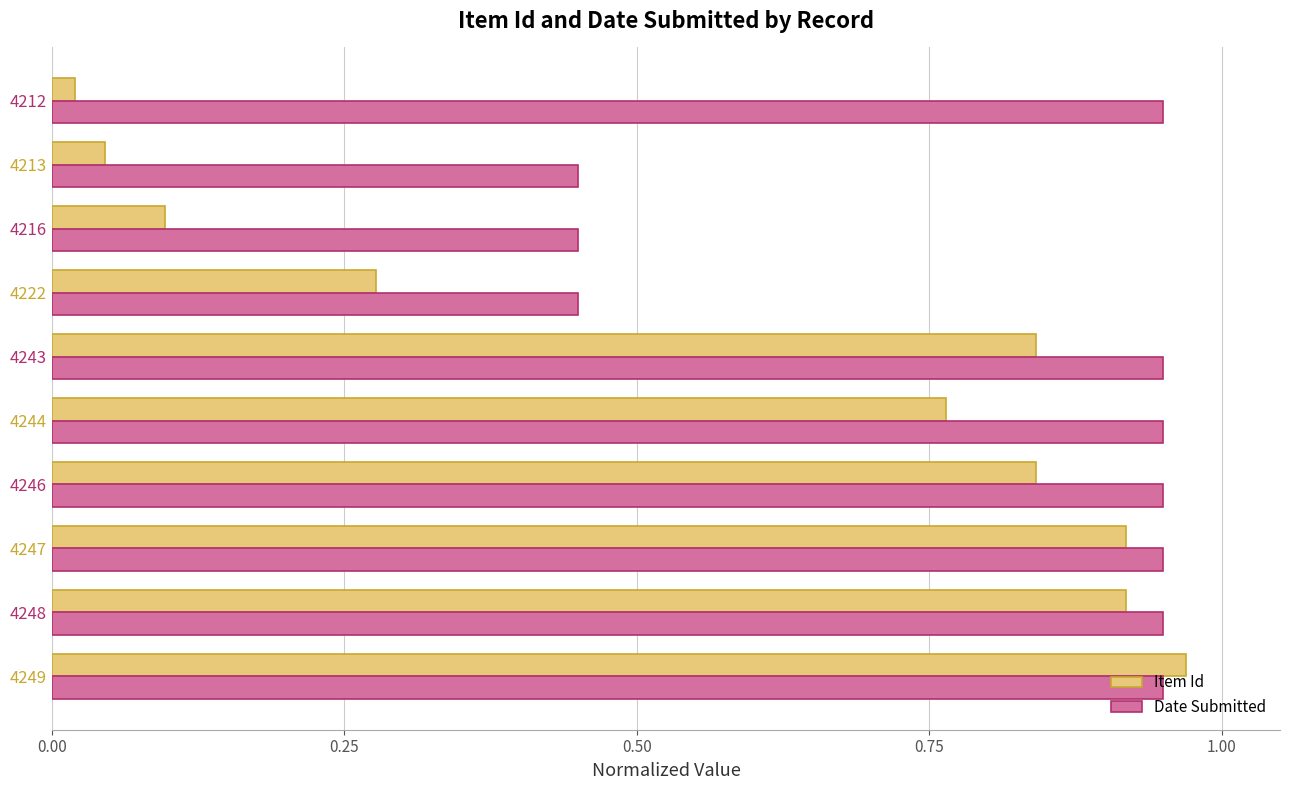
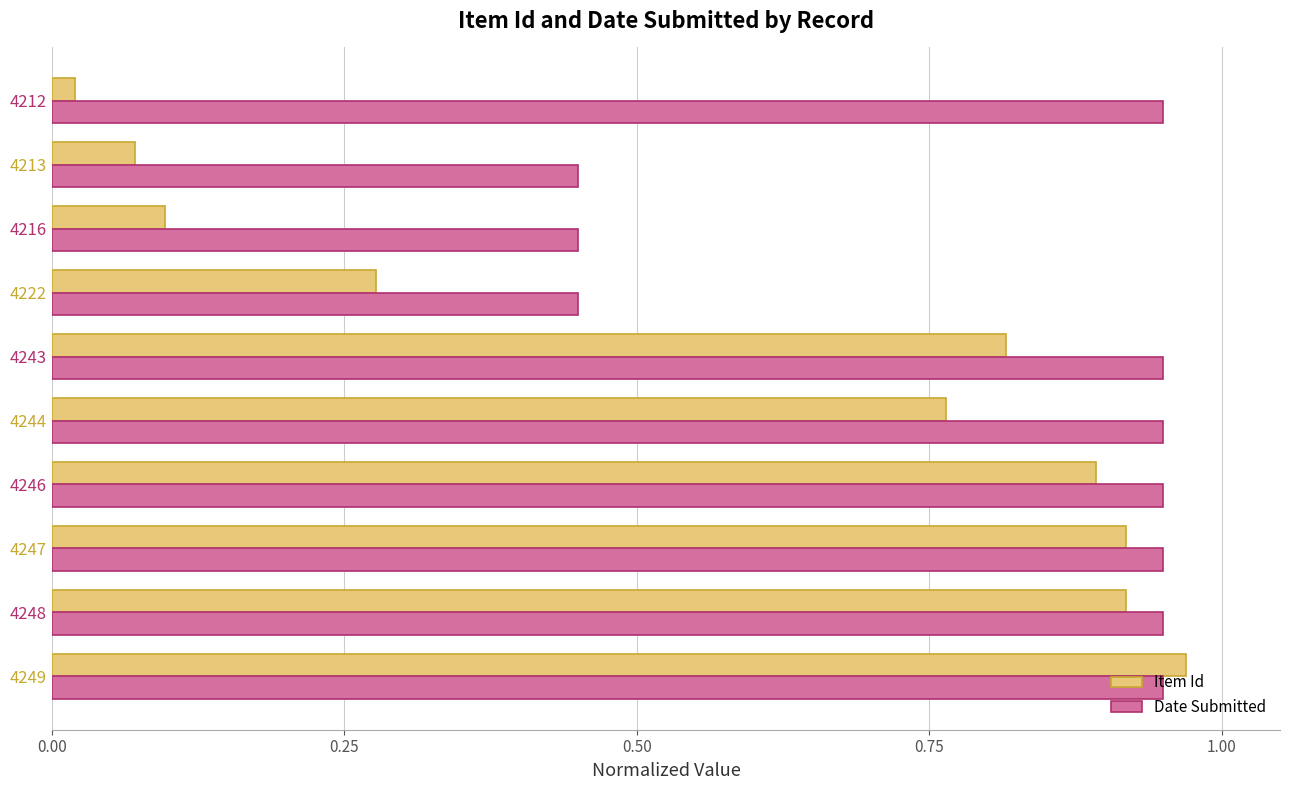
  {
    "Item Id": {
      "4212": 0.020,
-     "4213": 0.046,
+     "4213": 0.071,
      "4216": 0.097,
      "4222": 0.277,
-     "4243": 0.842,
+     "4243": 0.816,
      "4244": 0.765,
-     "4246": 0.842,
+     "4246": 0.893,
      "4247": 0.919,
      "4248": 0.919,
      "4249": 0.970
    },
    "Date Submitted": {
      "4212": 0.950,
      "4213": 0.450,
      "4216": 0.450,
      "4222": 0.450,
      "4243": 0.950,
      "4244": 0.950,
      "4246": 0.950,
      "4247": 0.950,
      "4248": 0.950,
      "4249": 0.950
    }
  }
